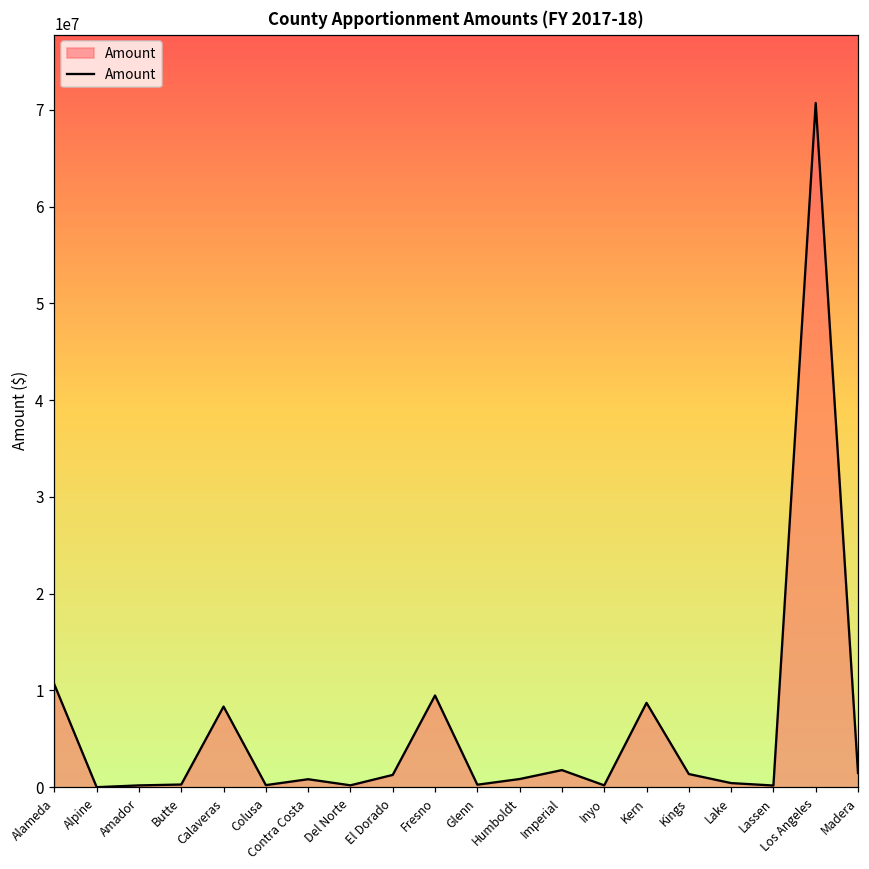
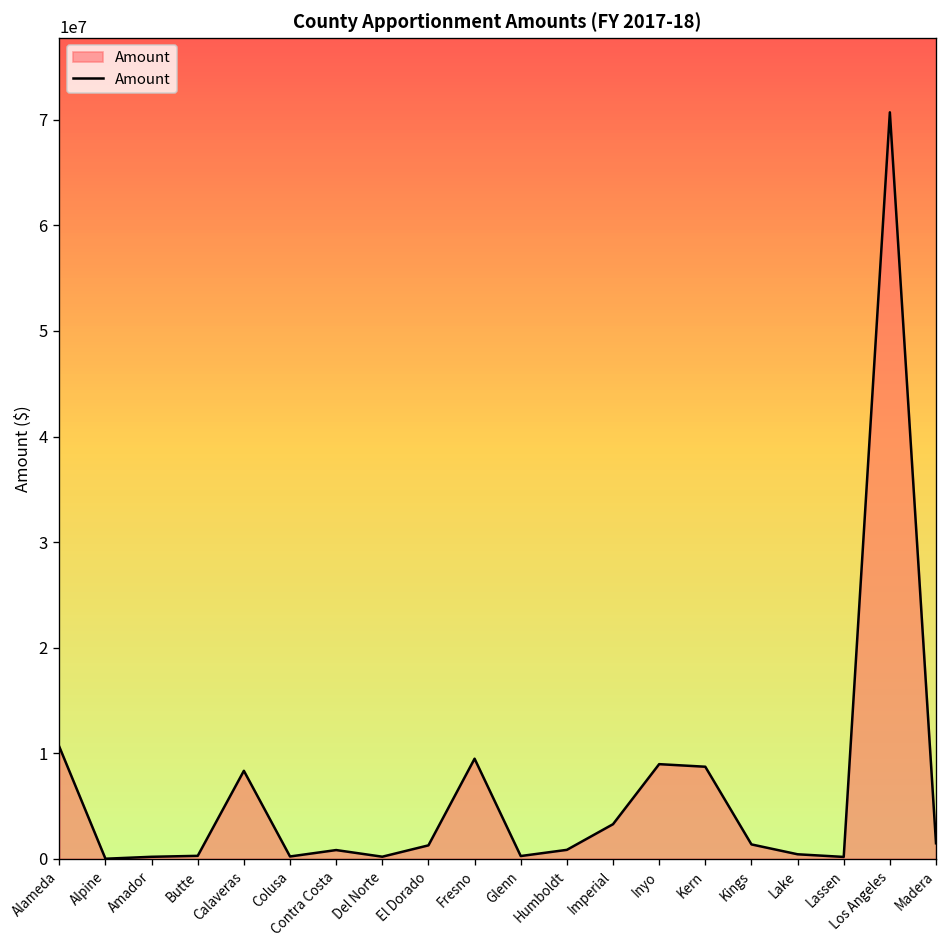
  {
    "Alameda": 11000000,
    "Alpine": 0,
    "Amador": 0,
    "Butte": 0,
    "Calaveras": 8000000,
    "Colusa": 0,
    "Contra Costa": 1000000,
    "Del Norte": 0,
    "El Dorado": 1000000,
    "Fresno": 9000000,
    "Glenn": 0,
    "Humboldt": 1000000,
-   "Imperial": 2000000,
-   "Inyo": 0,
+   "Imperial": 3000000,
+   "Inyo": 9000000,
    "Kern": 9000000,
    "Kings": 1000000,
    "Lake": 0,
    "Lassen": 0,
    "Los Angeles": 71000000,
    "Madera": 1000000
  }
